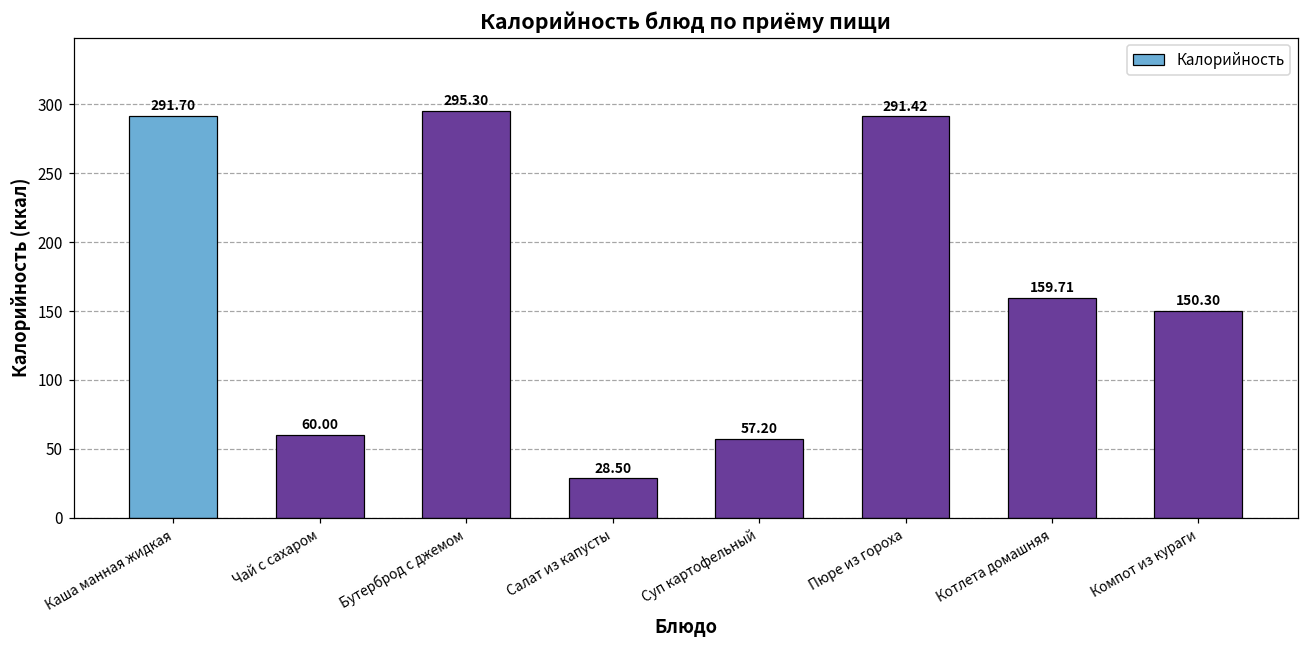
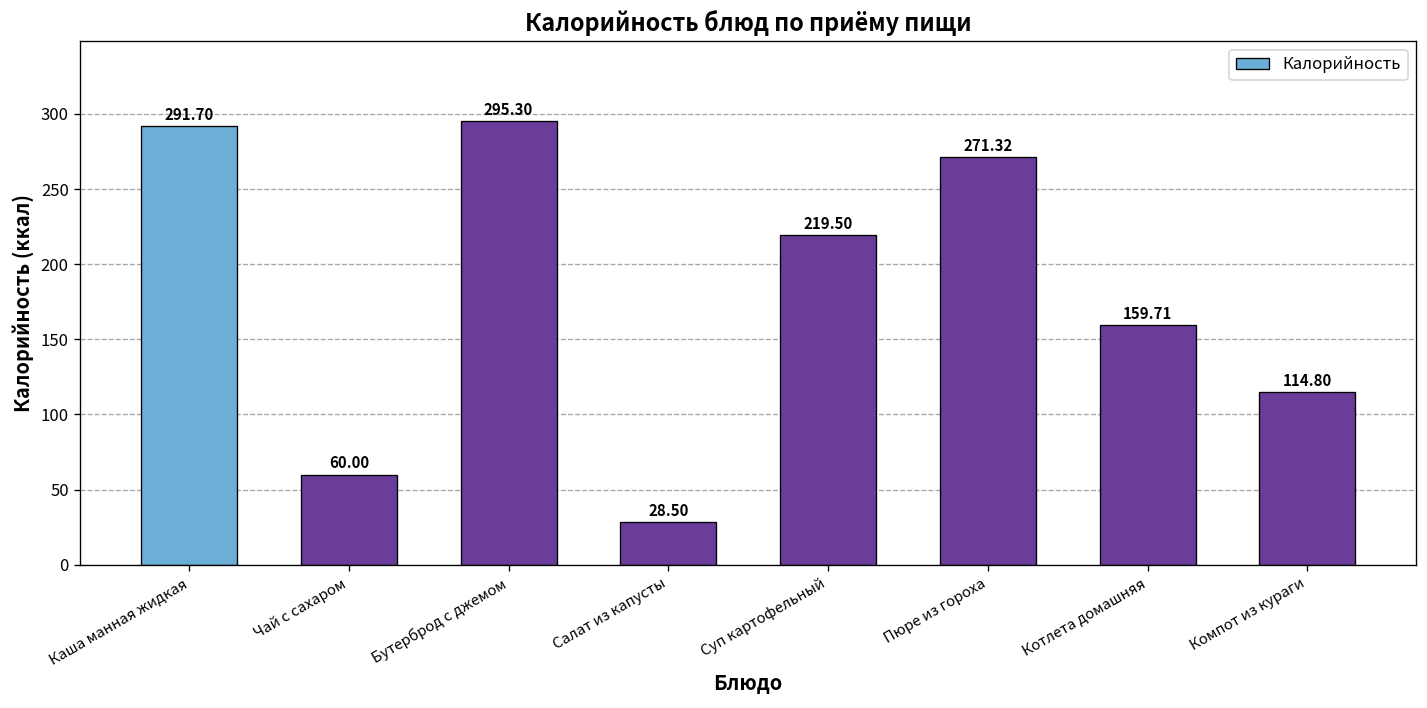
  {
    "Каша манная жидкая": 291.70,
    "Чай с сахаром": 60.00,
    "Бутерброд с джемом": 295.30,
    "Салат из капусты": 28.50,
-   "Суп картофельный": 57.20,
-   "Пюре из гороха": 291.42,
+   "Суп картофельный": 219.50,
+   "Пюре из гороха": 271.32,
    "Котлета домашняя": 159.71,
-   "Компот из кураги": 150.30
+   "Компот из кураги": 114.80
  }
